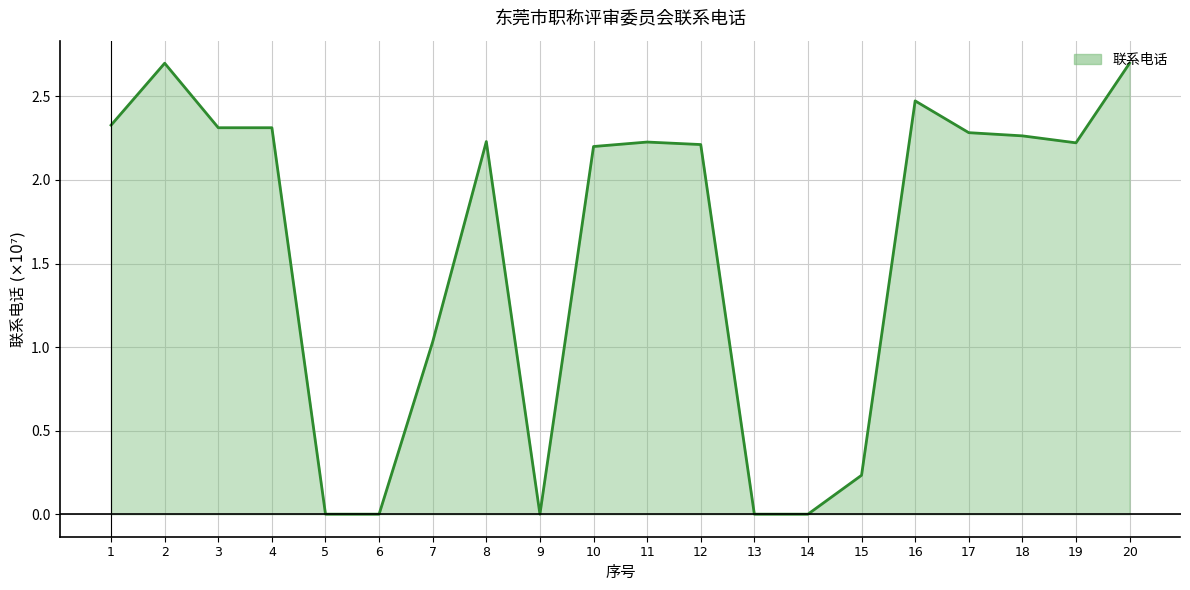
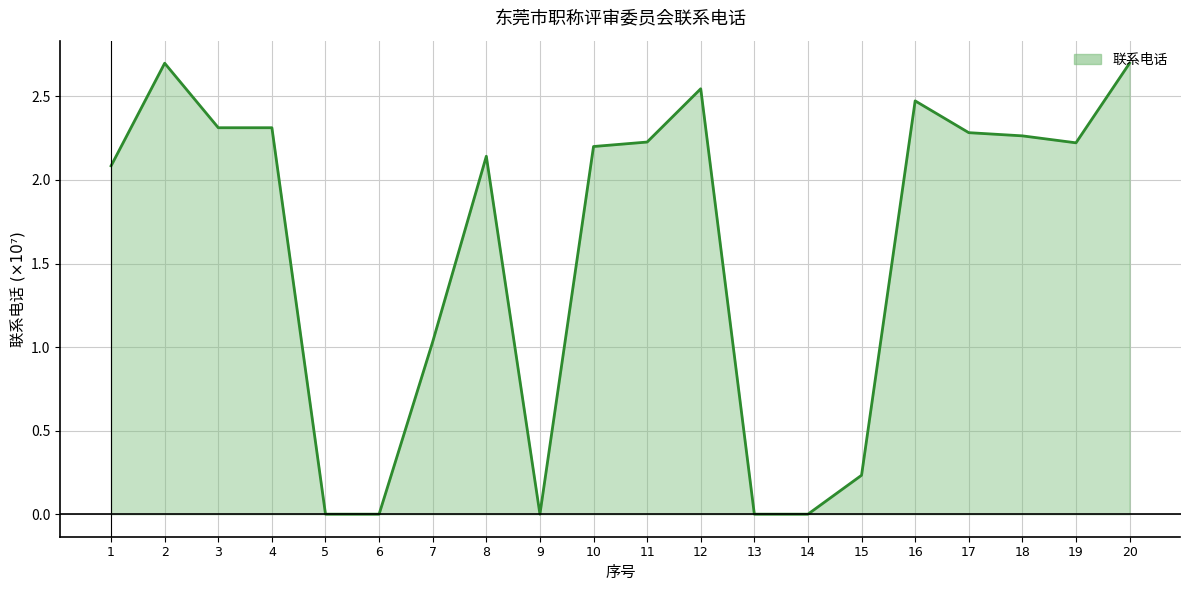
  {
-   "1": 2.33,
+   "1": 2.08,
    "2": 2.70,
    "3": 2.31,
    "4": 2.31,
    "5": 0.00,
    "6": 0.00,
    "7": 1.03,
-   "8": 2.23,
+   "8": 2.14,
    "9": 0.00,
    "10": 2.20,
    "11": 2.23,
-   "12": 2.21,
+   "12": 2.55,
    "13": 0.00,
    "14": 0.00,
    "15": 0.23,
    "16": 2.47,
    "17": 2.28,
    "18": 2.26,
    "19": 2.22,
    "20": 2.70
  }
